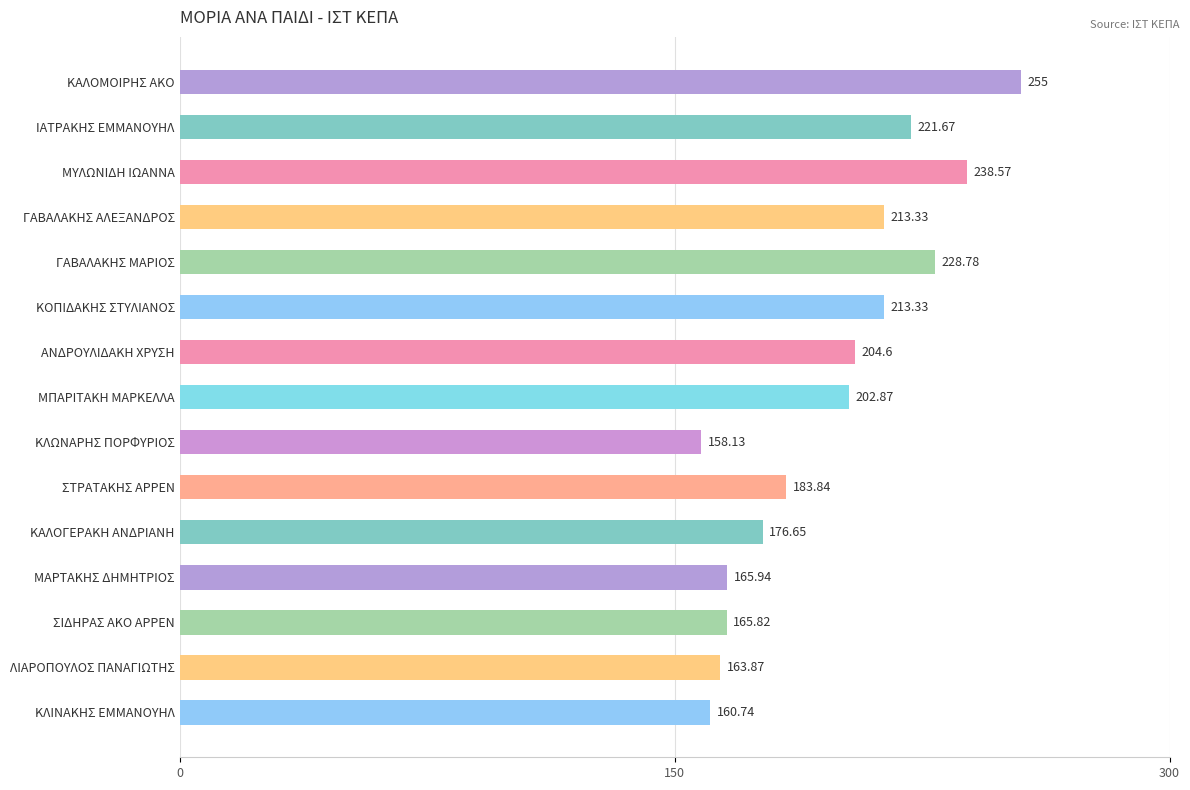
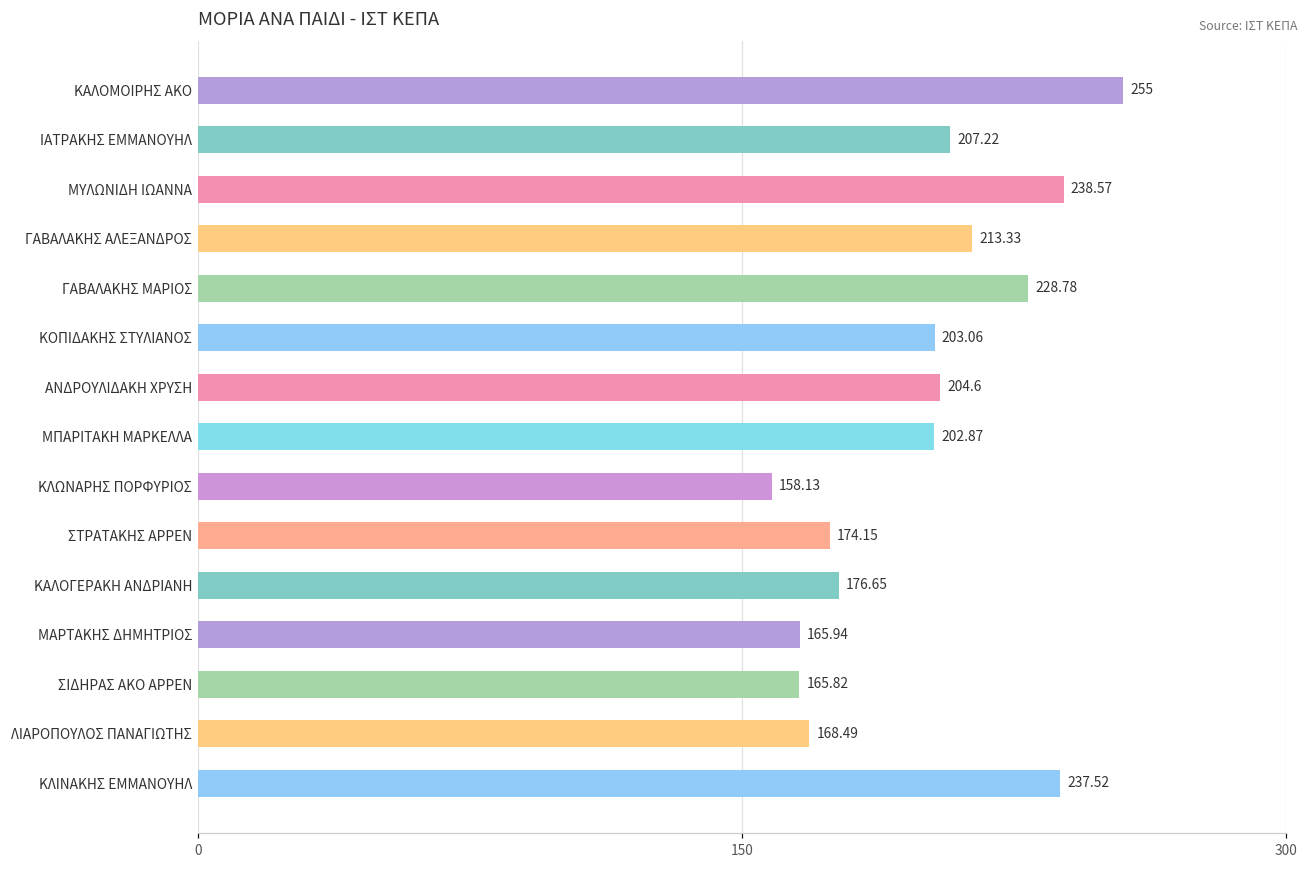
  {
    "ΚΑΛΟΜΟΙΡΗΣ ΑΚΟ": 255,
-   "ΙΑΤΡΑΚΗΣ ΕΜΜΑΝΟΥΗΛ": 221.67,
+   "ΙΑΤΡΑΚΗΣ ΕΜΜΑΝΟΥΗΛ": 207.22,
    "ΜΥΛΩΝΙΔΗ ΙΩΑΝΝΑ": 238.57,
    "ΓΑΒΑΛΑΚΗΣ ΑΛΕΞΑΝΔΡΟΣ": 213.33,
    "ΓΑΒΑΛΑΚΗΣ ΜΑΡΙΟΣ": 228.78,
-   "ΚΟΠΙΔΑΚΗΣ ΣΤΥΛΙΑΝΟΣ": 213.33,
+   "ΚΟΠΙΔΑΚΗΣ ΣΤΥΛΙΑΝΟΣ": 203.06,
    "ΑΝΔΡΟΥΛΙΔΑΚΗ ΧΡΥΣΗ": 204.6,
    "ΜΠΑΡΙΤΑΚΗ ΜΑΡΚΕΛΛΑ": 202.87,
    "ΚΛΩΝΑΡΗΣ ΠΟΡΦΥΡΙΟΣ": 158.13,
-   "ΣΤΡΑΤΑΚΗΣ ΑΡΡΕΝ": 183.84,
+   "ΣΤΡΑΤΑΚΗΣ ΑΡΡΕΝ": 174.15,
    "ΚΑΛΟΓΕΡΑΚΗ ΑΝΔΡΙΑΝΗ": 176.65,
    "ΜΑΡΤΑΚΗΣ ΔΗΜΗΤΡΙΟΣ": 165.94,
    "ΣΙΔΗΡΑΣ ΑΚΟ ΑΡΡΕΝ": 165.82,
-   "ΛΙΑΡΟΠΟΥΛΟΣ ΠΑΝΑΓΙΩΤΗΣ": 163.87,
-   "ΚΛΙΝΑΚΗΣ ΕΜΜΑΝΟΥΗΛ": 160.74
+   "ΛΙΑΡΟΠΟΥΛΟΣ ΠΑΝΑΓΙΩΤΗΣ": 168.49,
+   "ΚΛΙΝΑΚΗΣ ΕΜΜΑΝΟΥΗΛ": 237.52
  }
